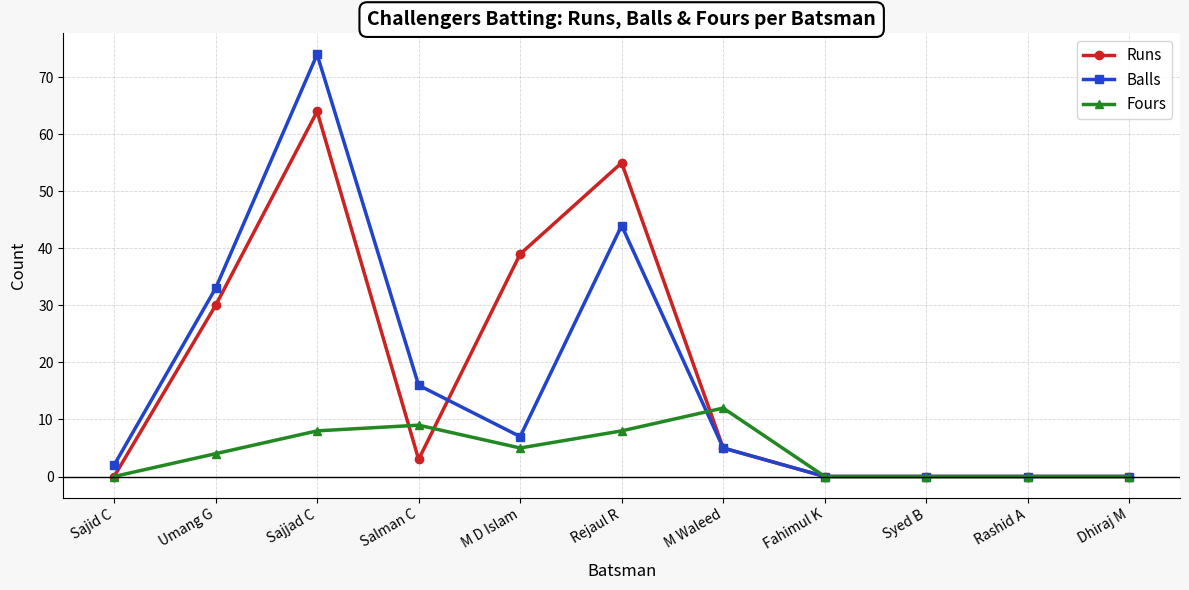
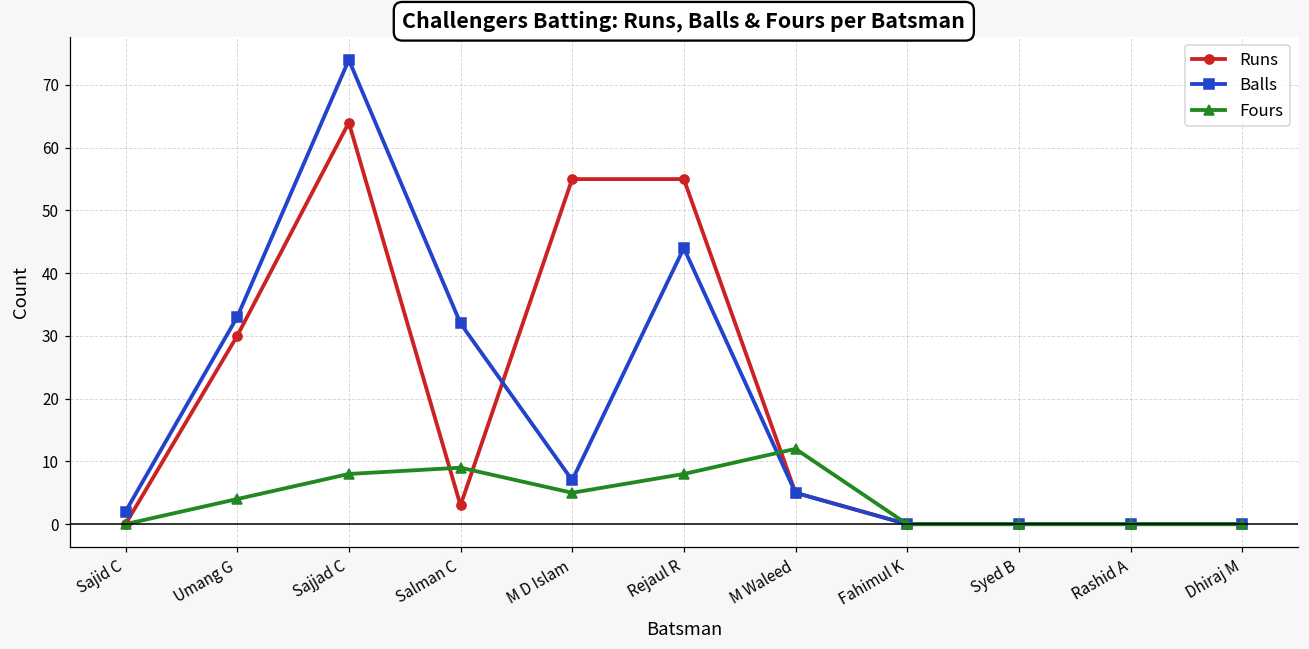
  {
    "Runs": {
      "Umang G": 30,
      "Sajjad C": 64,
      "Salman C": 3,
-     "M D Islam": 39,
+     "M D Islam": 55,
      "Rejaul R": 55
    },
    "Balls": {
      "Sajid C": 2,
      "Umang G": 33,
      "Sajjad C": 74,
-     "Salman C": 16,
+     "Salman C": 32,
      "M D Islam": 7,
      "Rejaul R": 44
    },
    "Fours": {
      "Umang G": 4,
      "Sajjad C": 8,
      "Salman C": 9,
      "M D Islam": 5,
      "Rejaul R": 8,
      "M Waleed": 12
    }
  }
